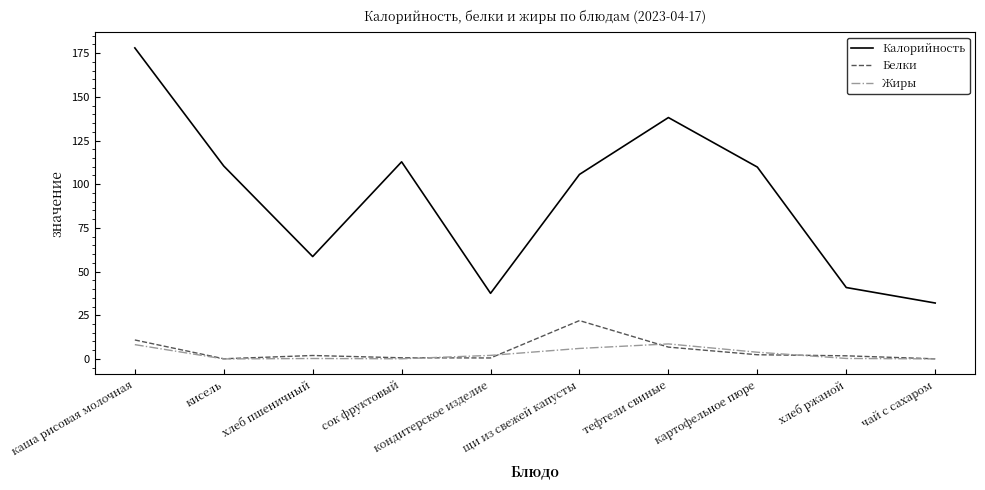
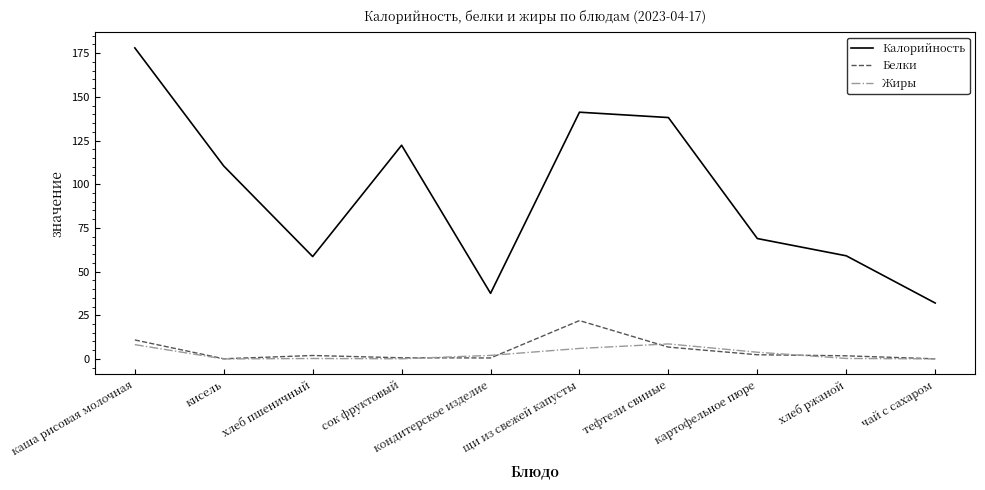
  {
    "Калорийность": {
      "каша рисовая молочная": 178,
      "кисель": 110,
      "хлеб пшеничный": 59,
-     "сок фруктовый": 113,
+     "сок фруктовый": 122,
      "кондитерское изделие": 38,
-     "щи из свежей капусты": 106,
+     "щи из свежей капусты": 141,
      "тефтели свиные": 138,
-     "картофельное пюре": 110,
-     "хлеб ржаной": 41,
+     "картофельное пюре": 69,
+     "хлеб ржаной": 59,
      "чай с сахаром": 32
    },
    "Белки": {
      "каша рисовая молочная": 11,
      "хлеб пшеничный": 2,
      "кондитерское изделие": 1,
      "щи из свежей капусты": 22,
      "тефтели свиные": 7,
      "хлеб ржаной": 2
    },
    "Жиры": {
      "каша рисовая молочная": 8,
      "хлеб пшеничный": 0,
      "кондитерское изделие": 2,
      "щи из свежей капусты": 6,
      "тефтели свиные": 9,
      "хлеб ржаной": 0
    }
  }
